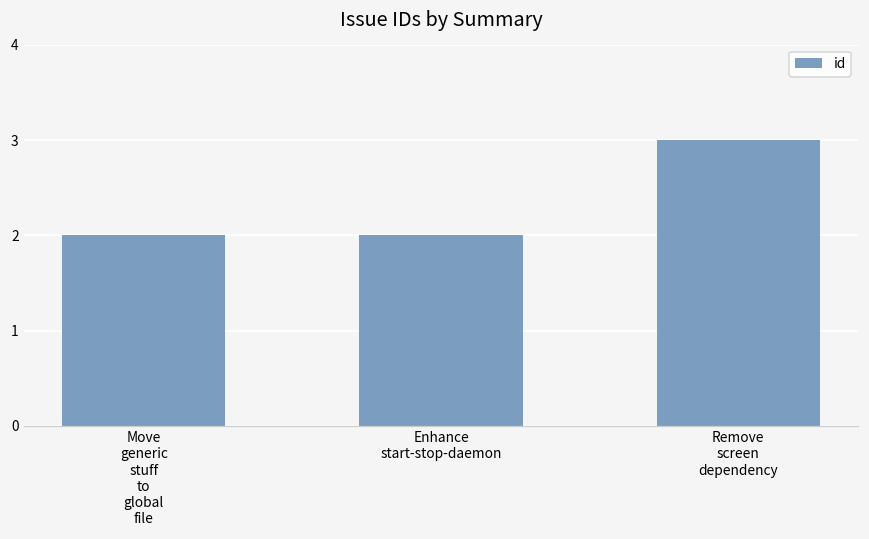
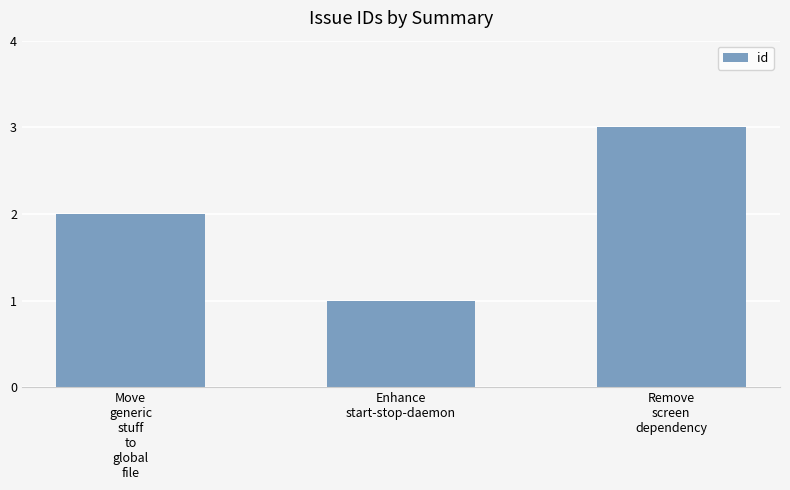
  {
    "Move generic stuff to global file": 2,
-   "Enhance start-stop-daemon": 2,
+   "Enhance start-stop-daemon": 1,
    "Remove screen dependency": 3
  }
